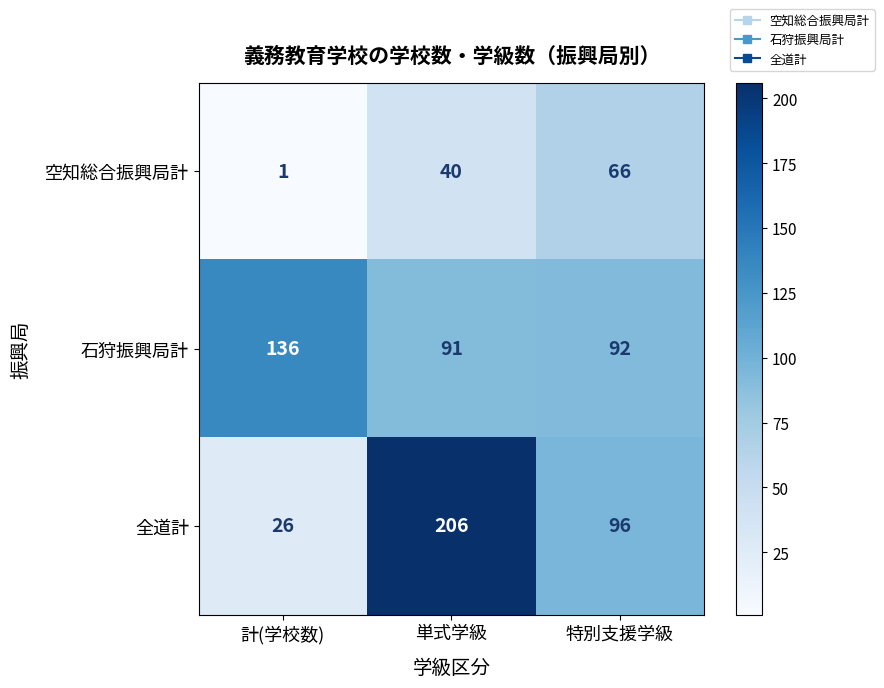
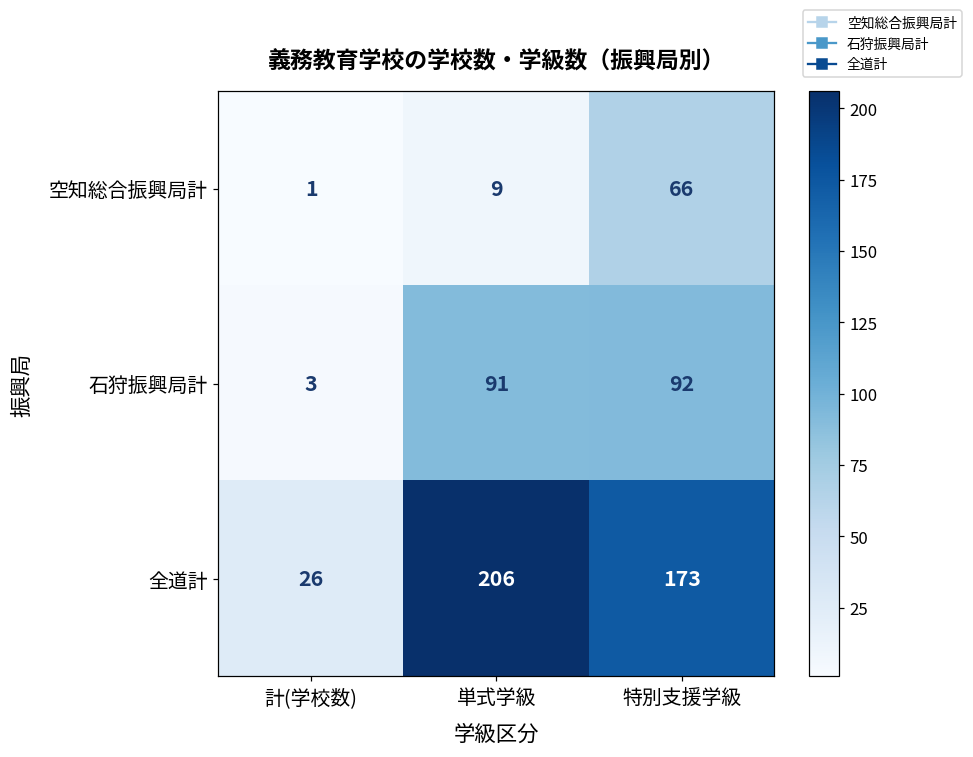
  {
    "空知総合振興局計": {
      "計(学校数)": 1,
-     "単式学級": 40,
+     "単式学級": 9,
      "特別支援学級": 66
    },
    "石狩振興局計": {
-     "計(学校数)": 136,
+     "計(学校数)": 3,
      "単式学級": 91,
      "特別支援学級": 92
    },
    "全道計": {
      "計(学校数)": 26,
      "単式学級": 206,
-     "特別支援学級": 96
+     "特別支援学級": 173
    }
  }
